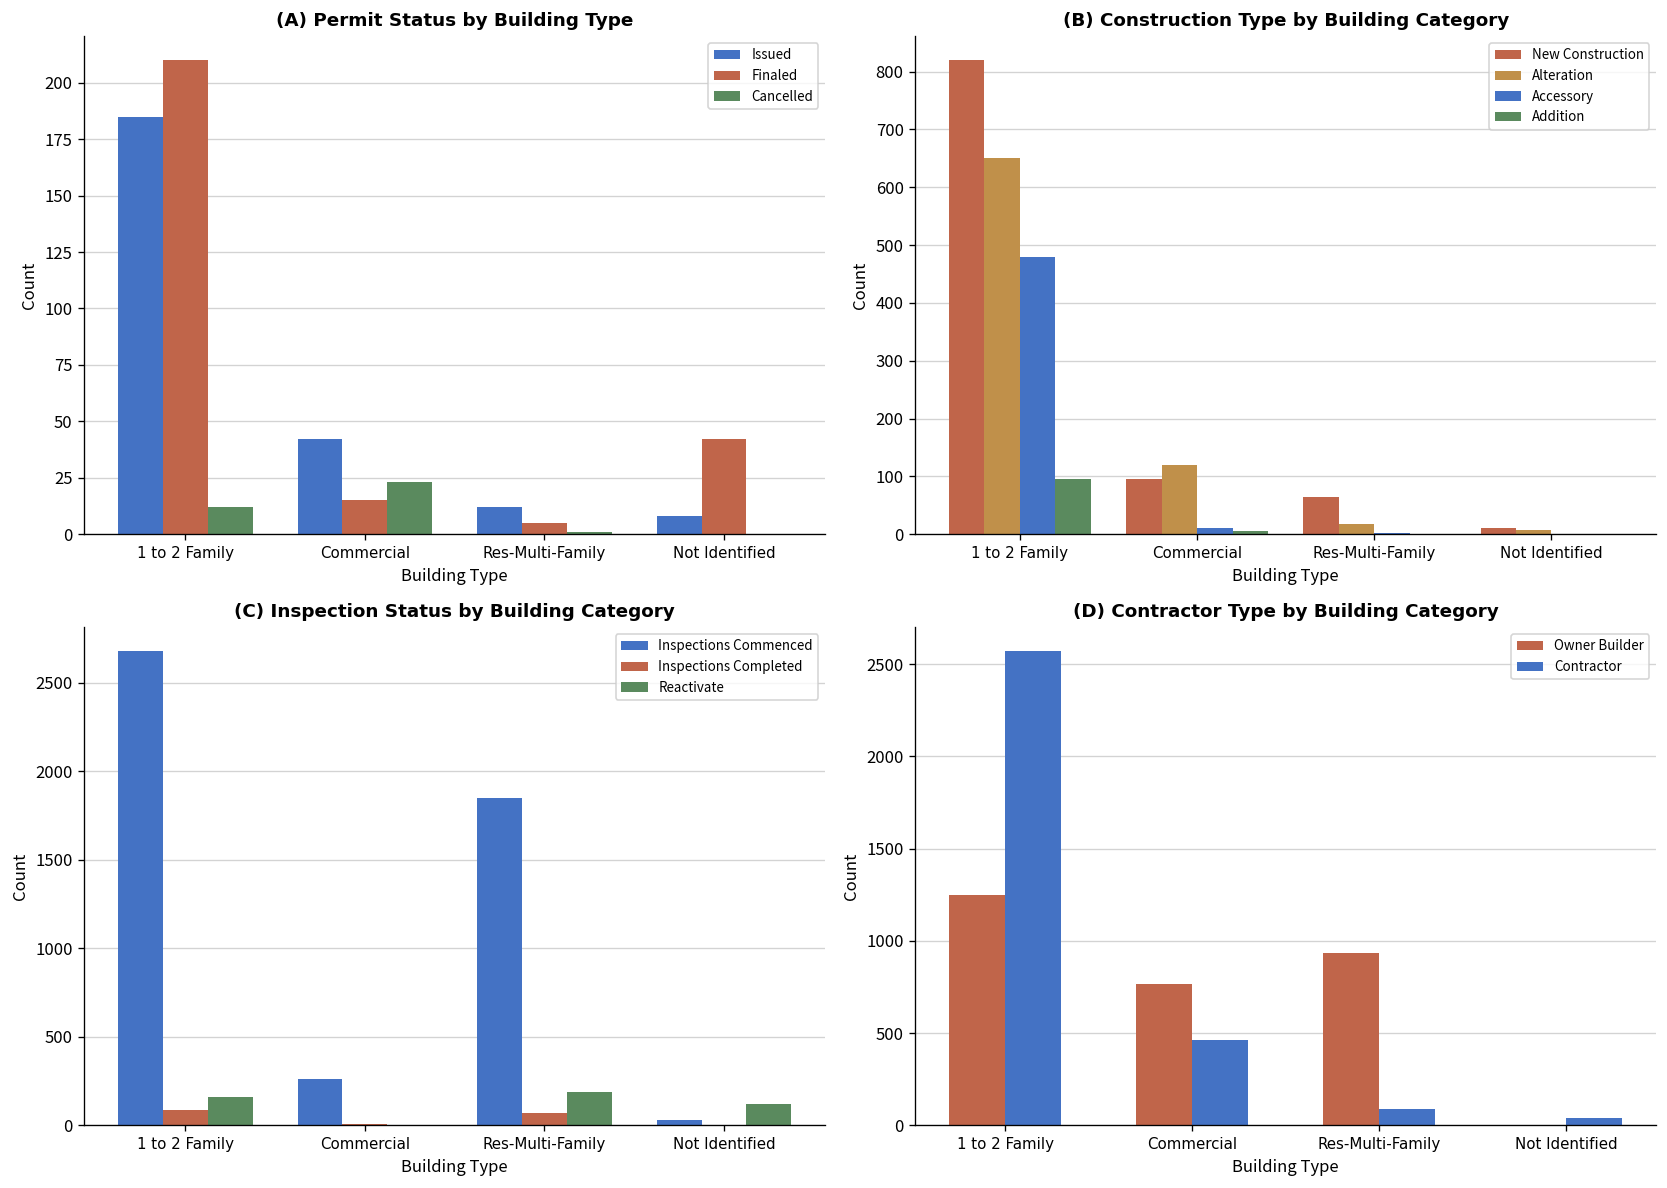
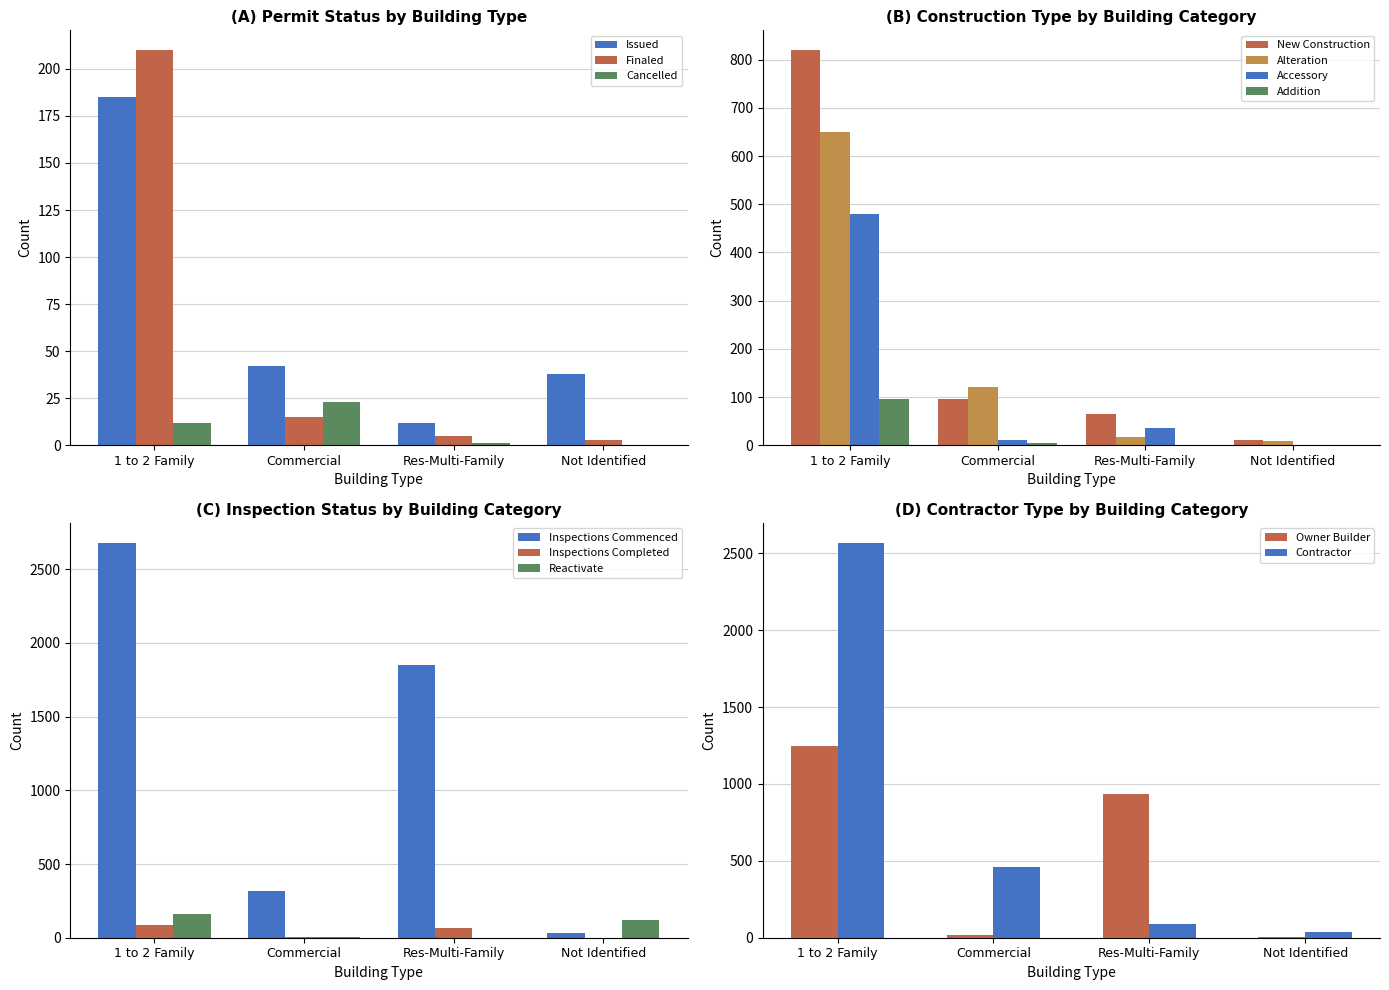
  {
    "(A) Permit Status by Building Type": {
      "Issued": {
        "1 to 2 Family": 185,
        "Commercial": 42,
        "Res-Multi-Family": 12,
-       "Not Identified": 8
+       "Not Identified": 38
      },
      "Finaled": {
        "1 to 2 Family": 210,
        "Commercial": 15,
        "Res-Multi-Family": 5,
-       "Not Identified": 42
+       "Not Identified": 3
      },
      "Cancelled": {
        "1 to 2 Family": 12,
        "Commercial": 23,
        "Not Identified": 0
      }
    },
    "(B) Construction Type by Building Category": {
      "Accessory": {
        "1 to 2 Family": 480,
        "Commercial": 10,
-       "Res-Multi-Family": 0,
+       "Res-Multi-Family": 40,
        "Not Identified": 0
      },
      "Addition": {
        "1 to 2 Family": 100,
        "Not Identified": 0
      }
    },
    "(C) Inspection Status by Building Category": {
      "Inspections Commenced": {
        "1 to 2 Family": 2680,
-       "Commercial": 260,
+       "Commercial": 320,
        "Res-Multi-Family": 1850,
        "Not Identified": 30
      },
      "Inspections Completed": {
        "1 to 2 Family": 90,
        "Res-Multi-Family": 70
      },
      "Reactivate": {
        "1 to 2 Family": 160,
-       "Res-Multi-Family": 190,
+       "Res-Multi-Family": 0,
        "Not Identified": 120
      }
    },
    "(D) Contractor Type by Building Category": {
      "Owner Builder": {
        "1 to 2 Family": 1250,
-       "Commercial": 760,
+       "Commercial": 20,
        "Res-Multi-Family": 930
      },
      "Contractor": {
        "1 to 2 Family": 2570,
        "Commercial": 460,
        "Res-Multi-Family": 90,
        "Not Identified": 40
      }
    }
  }
